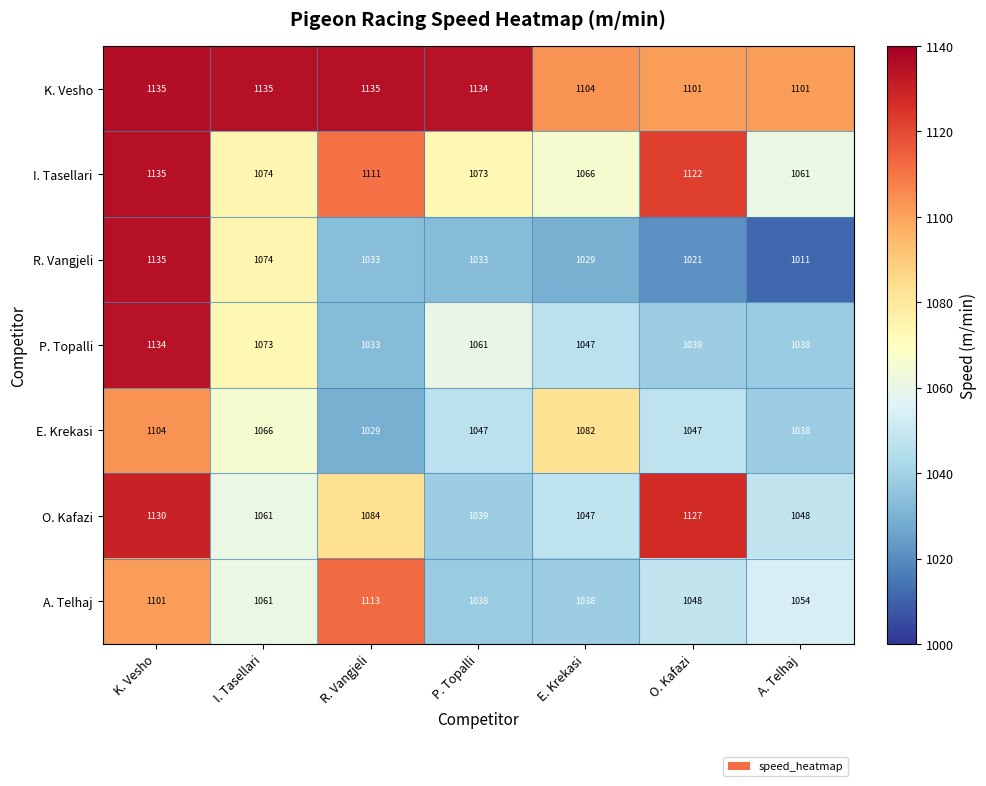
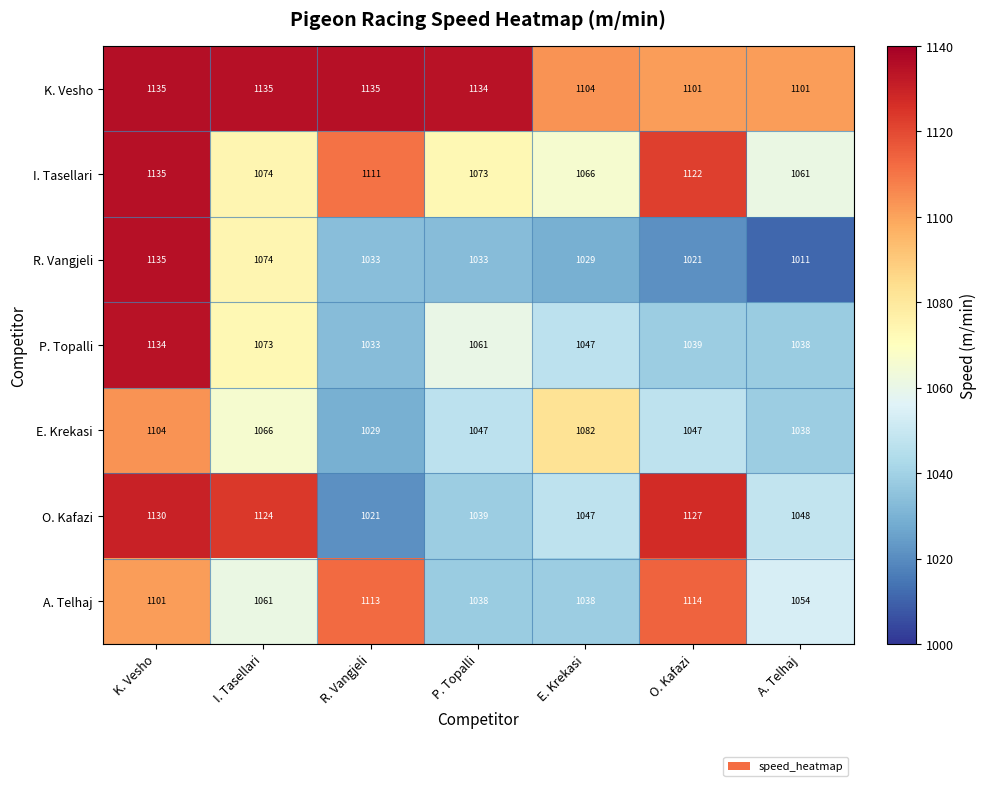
  {
    "K. Vesho": {
      "K. Vesho": 1135,
      "I. Tasellari": 1135,
      "R. Vangjeli": 1135,
      "P. Topalli": 1134,
      "E. Krekasi": 1104,
      "O. Kafazi": 1101,
      "A. Telhaj": 1101
    },
    "I. Tasellari": {
      "K. Vesho": 1135,
      "I. Tasellari": 1074,
      "R. Vangjeli": 1111,
      "P. Topalli": 1073,
      "E. Krekasi": 1066,
      "O. Kafazi": 1122,
      "A. Telhaj": 1061
    },
    "R. Vangjeli": {
      "K. Vesho": 1135,
      "I. Tasellari": 1074,
      "R. Vangjeli": 1033,
      "P. Topalli": 1033,
      "E. Krekasi": 1029,
      "O. Kafazi": 1021,
      "A. Telhaj": 1011
    },
    "P. Topalli": {
      "K. Vesho": 1134,
      "I. Tasellari": 1073,
      "R. Vangjeli": 1033,
      "P. Topalli": 1061,
      "E. Krekasi": 1047,
      "O. Kafazi": 1039,
      "A. Telhaj": 1038
    },
    "E. Krekasi": {
      "K. Vesho": 1104,
      "I. Tasellari": 1066,
      "R. Vangjeli": 1029,
      "P. Topalli": 1047,
      "E. Krekasi": 1082,
      "O. Kafazi": 1047,
      "A. Telhaj": 1038
    },
    "O. Kafazi": {
      "K. Vesho": 1130,
-     "I. Tasellari": 1061,
-     "R. Vangjeli": 1084,
+     "I. Tasellari": 1124,
+     "R. Vangjeli": 1021,
      "P. Topalli": 1039,
      "E. Krekasi": 1047,
      "O. Kafazi": 1127,
      "A. Telhaj": 1048
    },
    "A. Telhaj": {
      "K. Vesho": 1101,
      "I. Tasellari": 1061,
      "R. Vangjeli": 1113,
      "P. Topalli": 1038,
      "E. Krekasi": 1038,
-     "O. Kafazi": 1048,
+     "O. Kafazi": 1114,
      "A. Telhaj": 1054
    }
  }
